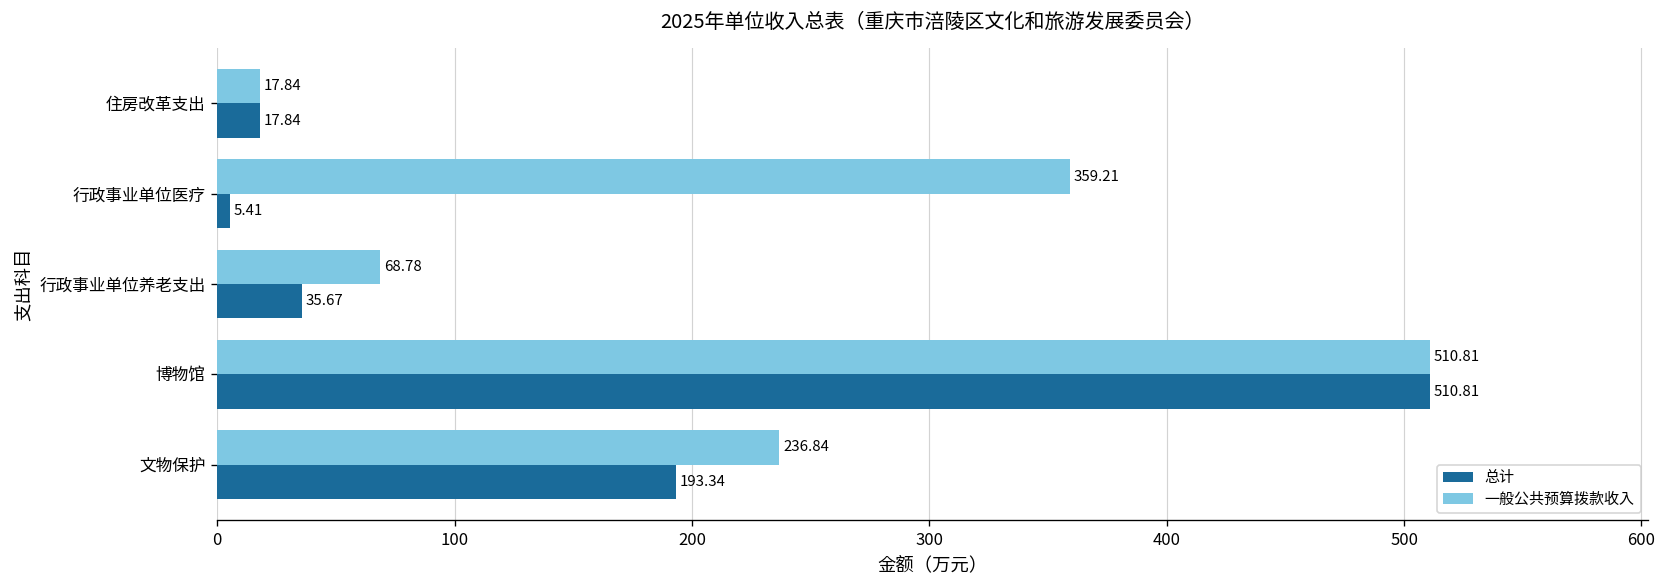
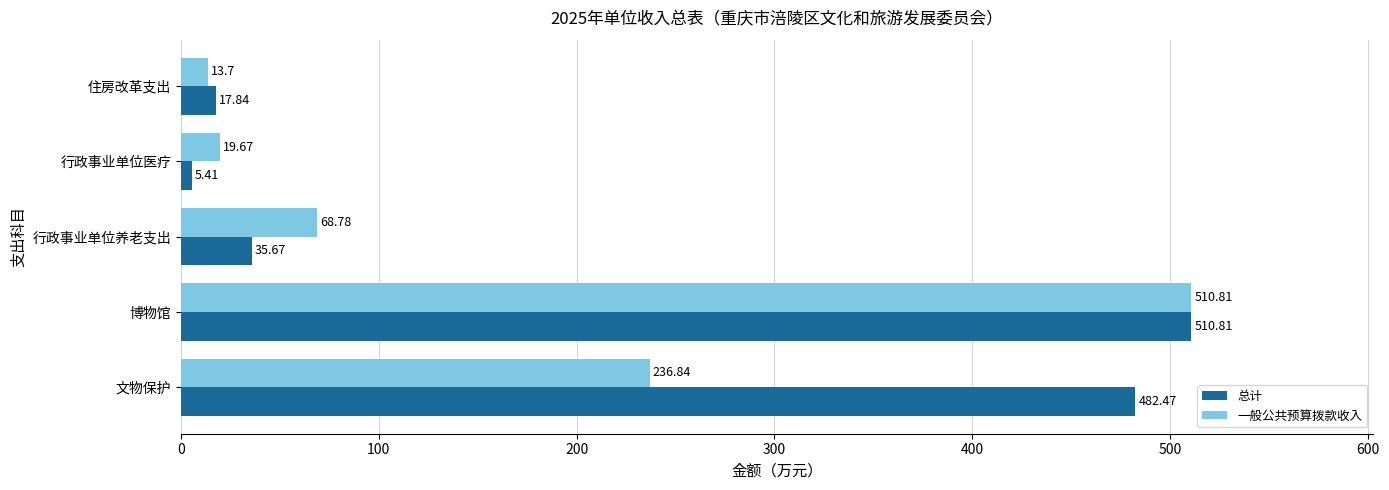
  {
    "总计": {
      "住房改革支出": 17.84,
      "行政事业单位医疗": 5.41,
      "行政事业单位养老支出": 35.67,
      "博物馆": 510.81,
-     "文物保护": 193.34
+     "文物保护": 482.47
    },
    "一般公共预算拨款收入": {
-     "住房改革支出": 17.84,
-     "行政事业单位医疗": 359.21,
+     "住房改革支出": 13.7,
+     "行政事业单位医疗": 19.67,
      "行政事业单位养老支出": 68.78,
      "博物馆": 510.81,
      "文物保护": 236.84
    }
  }
